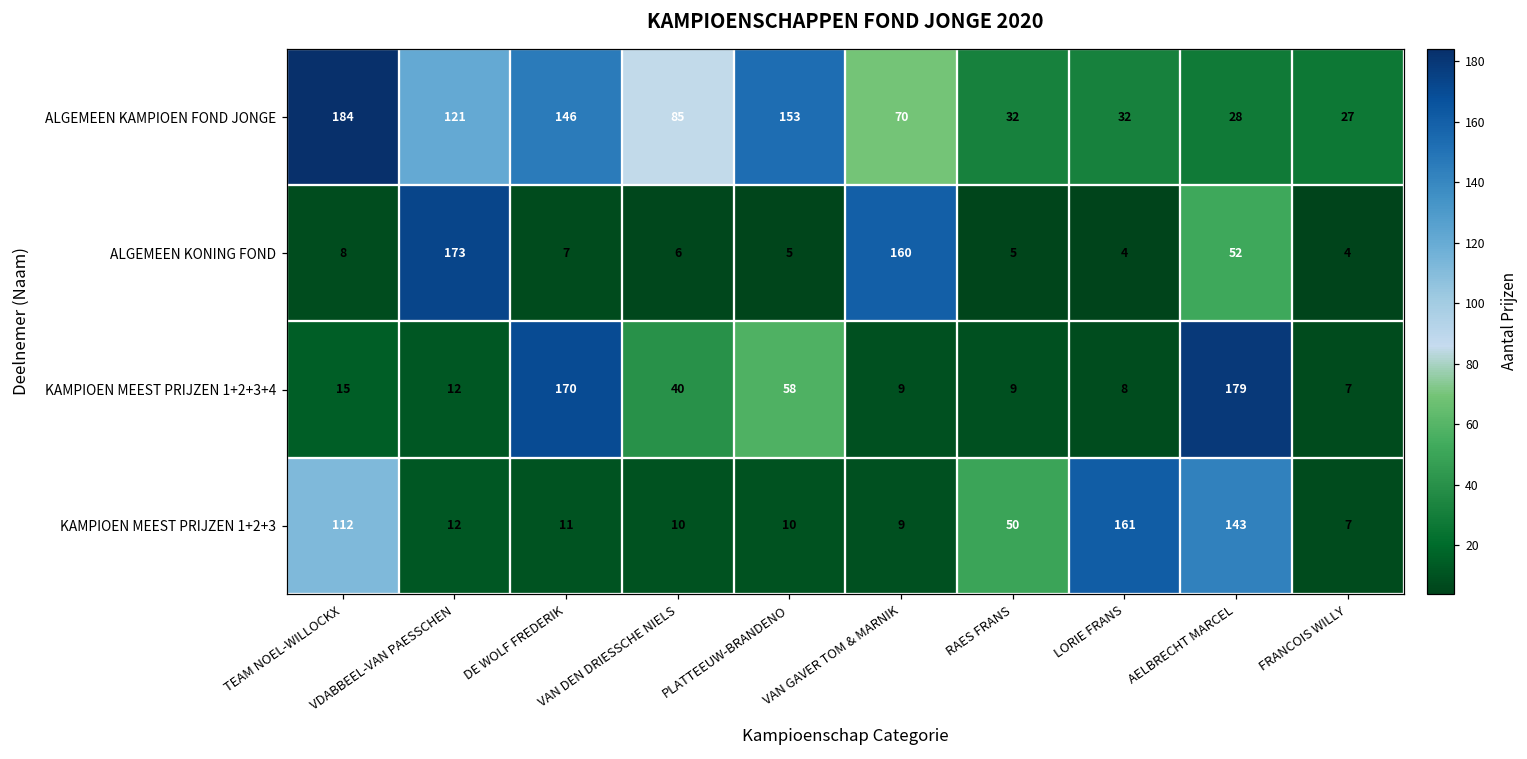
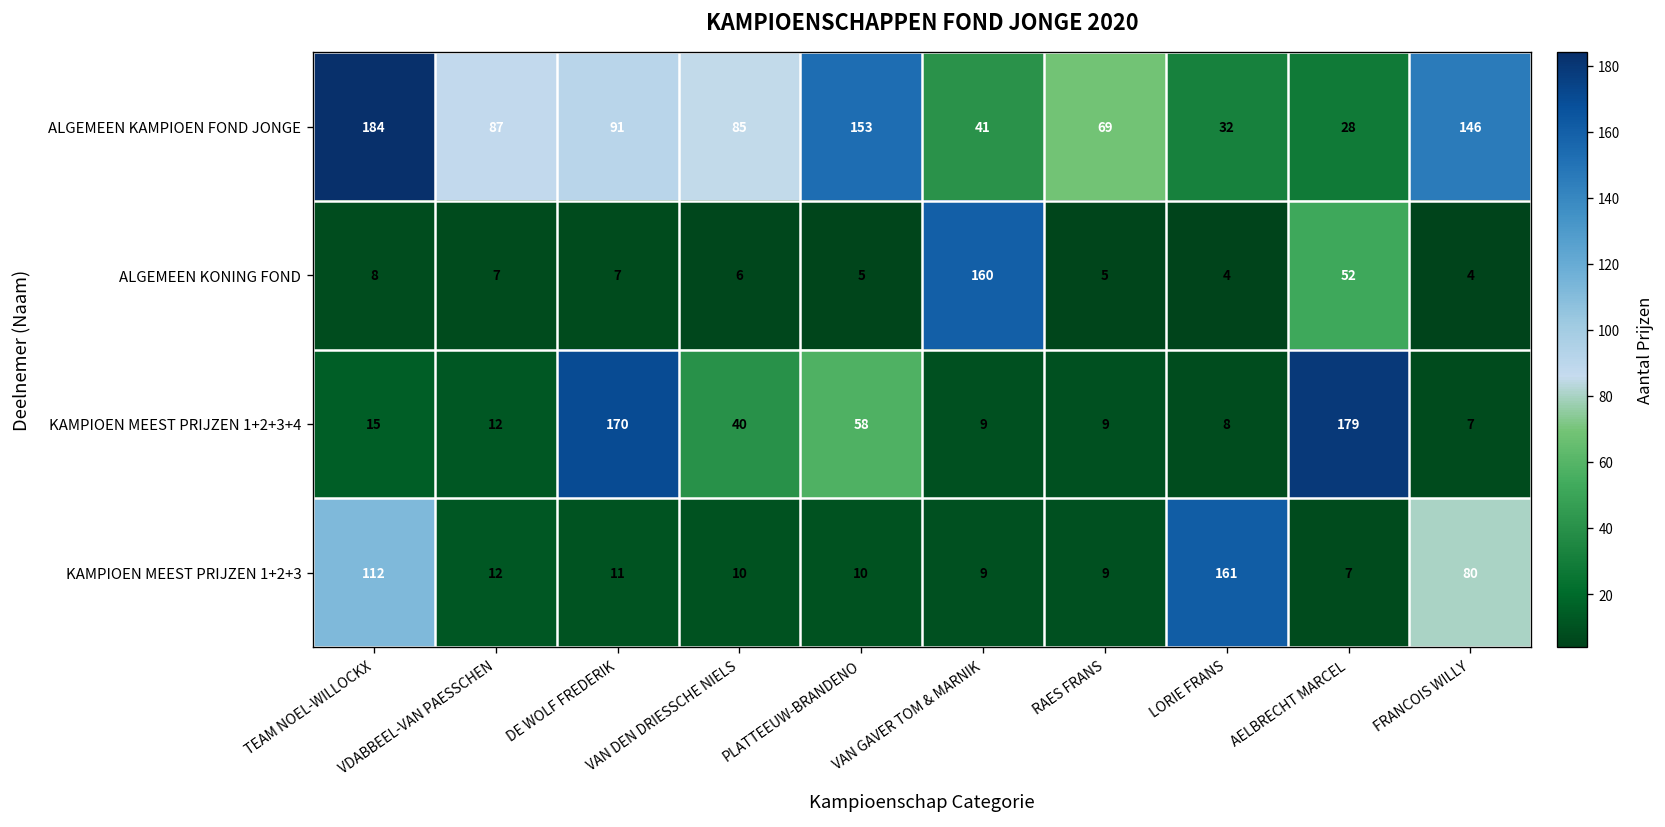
  {
    "ALGEMEEN KAMPIOEN FOND JONGE": {
      "TEAM NOEL-WILLOCKX": 184,
-     "VDABBEEL-VAN PAESSCHEN": 121,
-     "DE WOLF FREDERIK": 146,
+     "VDABBEEL-VAN PAESSCHEN": 87,
+     "DE WOLF FREDERIK": 91,
      "VAN DEN DRIESSCHE NIELS": 85,
      "PLATTEEUW-BRANDENO": 153,
-     "VAN GAVER TOM & MARNIK": 70,
-     "RAES FRANS": 32,
+     "VAN GAVER TOM & MARNIK": 41,
+     "RAES FRANS": 69,
      "LORIE FRANS": 32,
      "AELBRECHT MARCEL": 28,
-     "FRANCOIS WILLY": 27
+     "FRANCOIS WILLY": 146
    },
    "ALGEMEEN KONING FOND": {
      "TEAM NOEL-WILLOCKX": 8,
-     "VDABBEEL-VAN PAESSCHEN": 173,
+     "VDABBEEL-VAN PAESSCHEN": 7,
      "DE WOLF FREDERIK": 7,
      "VAN DEN DRIESSCHE NIELS": 6,
      "PLATTEEUW-BRANDENO": 5,
      "VAN GAVER TOM & MARNIK": 160,
      "RAES FRANS": 5,
      "LORIE FRANS": 4,
      "AELBRECHT MARCEL": 52,
      "FRANCOIS WILLY": 4
    },
    "KAMPIOEN MEEST PRIJZEN 1+2+3+4": {
      "TEAM NOEL-WILLOCKX": 15,
      "VDABBEEL-VAN PAESSCHEN": 12,
      "DE WOLF FREDERIK": 170,
      "VAN DEN DRIESSCHE NIELS": 40,
      "PLATTEEUW-BRANDENO": 58,
      "VAN GAVER TOM & MARNIK": 9,
      "RAES FRANS": 9,
      "LORIE FRANS": 8,
      "AELBRECHT MARCEL": 179,
      "FRANCOIS WILLY": 7
    },
    "KAMPIOEN MEEST PRIJZEN 1+2+3": {
      "TEAM NOEL-WILLOCKX": 112,
      "VDABBEEL-VAN PAESSCHEN": 12,
      "DE WOLF FREDERIK": 11,
      "VAN DEN DRIESSCHE NIELS": 10,
      "PLATTEEUW-BRANDENO": 10,
      "VAN GAVER TOM & MARNIK": 9,
-     "RAES FRANS": 50,
+     "RAES FRANS": 9,
      "LORIE FRANS": 161,
-     "AELBRECHT MARCEL": 143,
-     "FRANCOIS WILLY": 7
+     "AELBRECHT MARCEL": 7,
+     "FRANCOIS WILLY": 80
    }
  }
